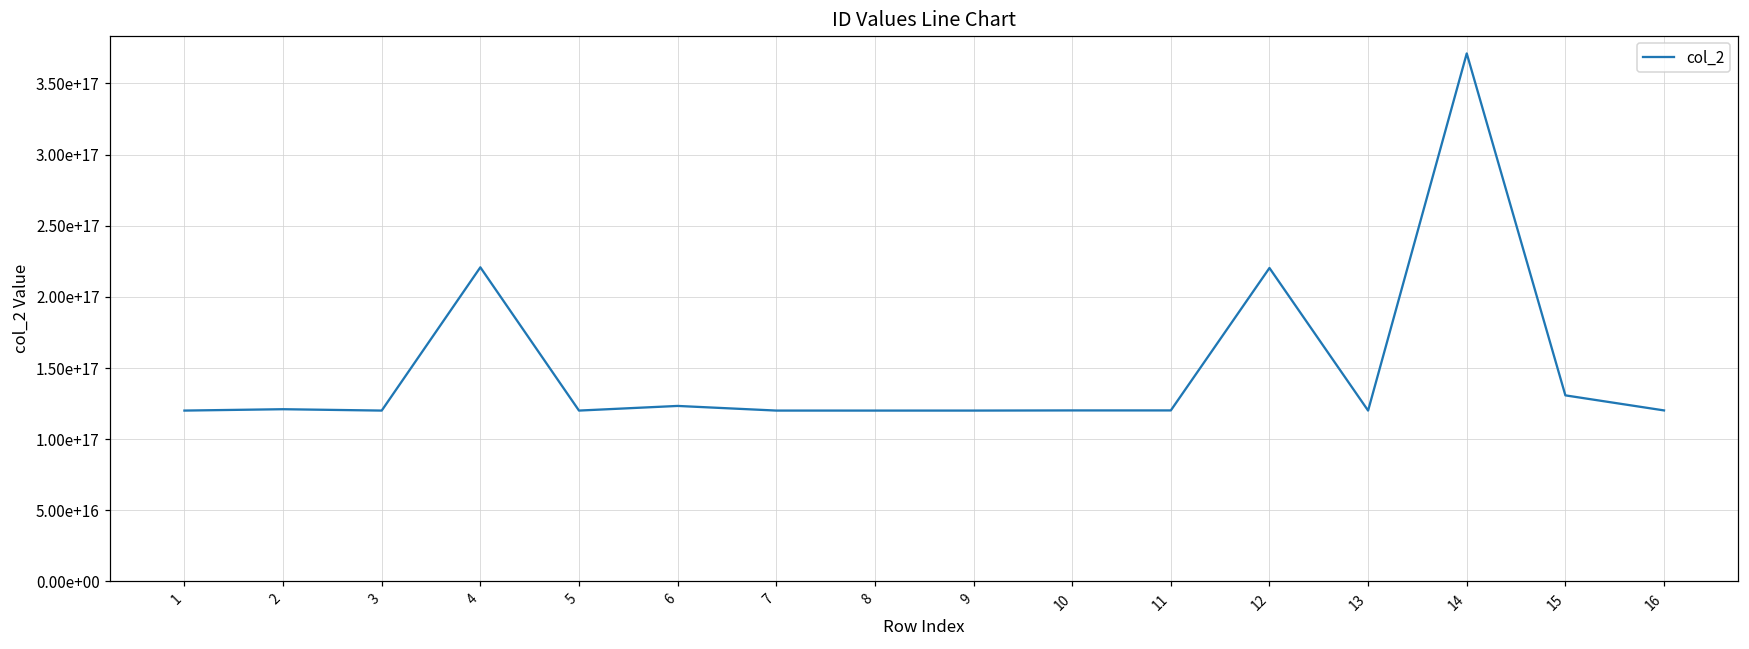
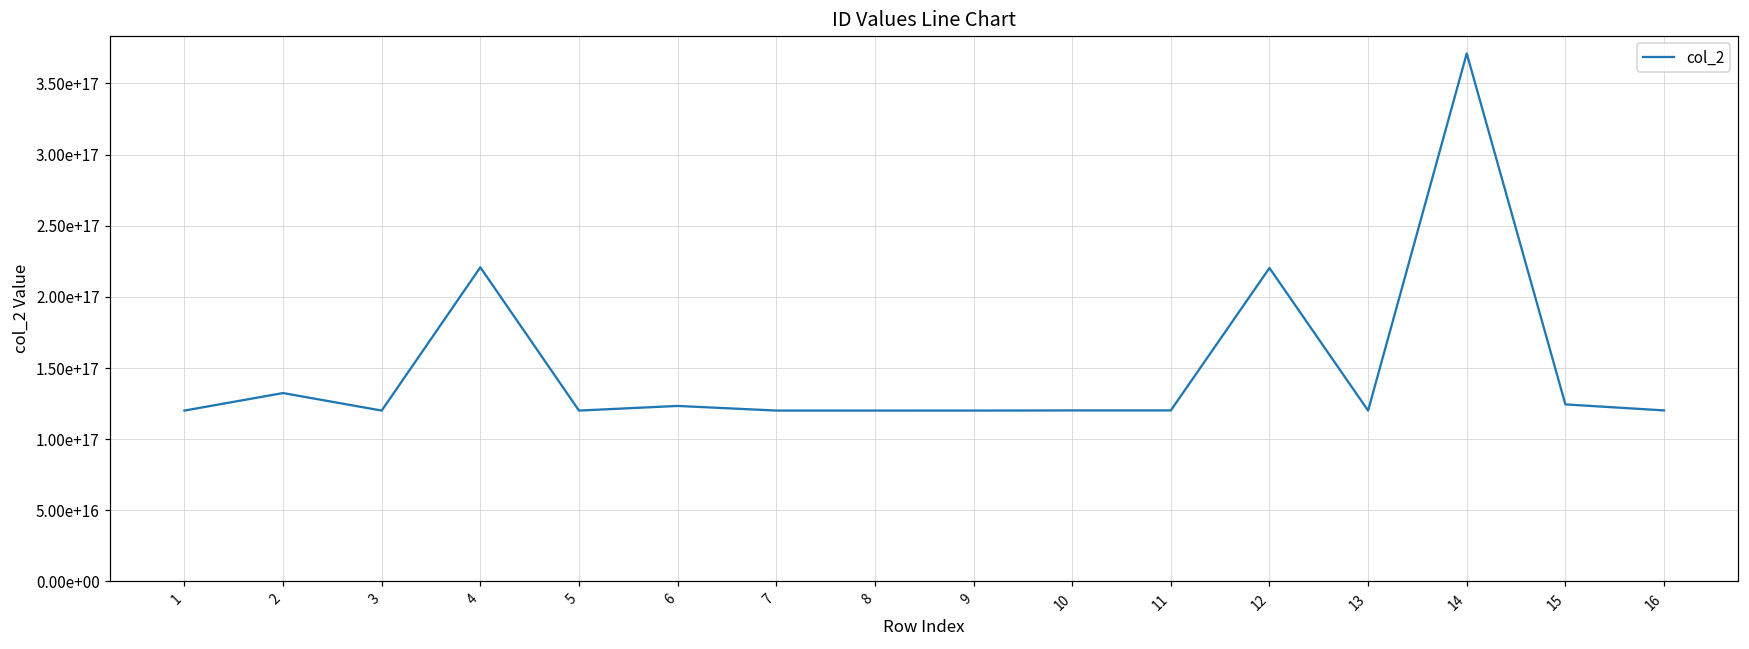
  {
    "1": 120000000000000000,
-   "2": 121000000000000000,
+   "2": 132000000000000000,
    "3": 120000000000000000,
    "4": 221000000000000000,
    "5": 120000000000000000,
    "6": 123000000000000000,
    "7": 120000000000000000,
    "8": 120000000000000000,
    "9": 120000000000000000,
    "10": 120000000000000000,
    "11": 120000000000000000,
    "12": 220000000000000000,
    "13": 120000000000000000,
    "14": 371000000000000000,
-   "15": 131000000000000000,
+   "15": 124000000000000000,
    "16": 120000000000000000
  }
